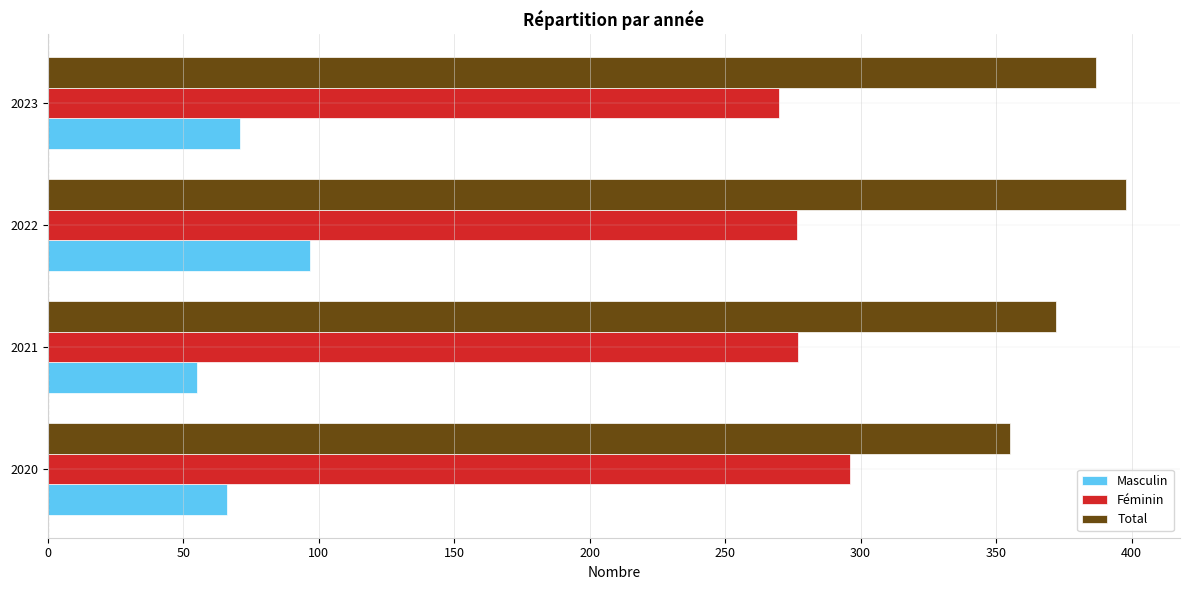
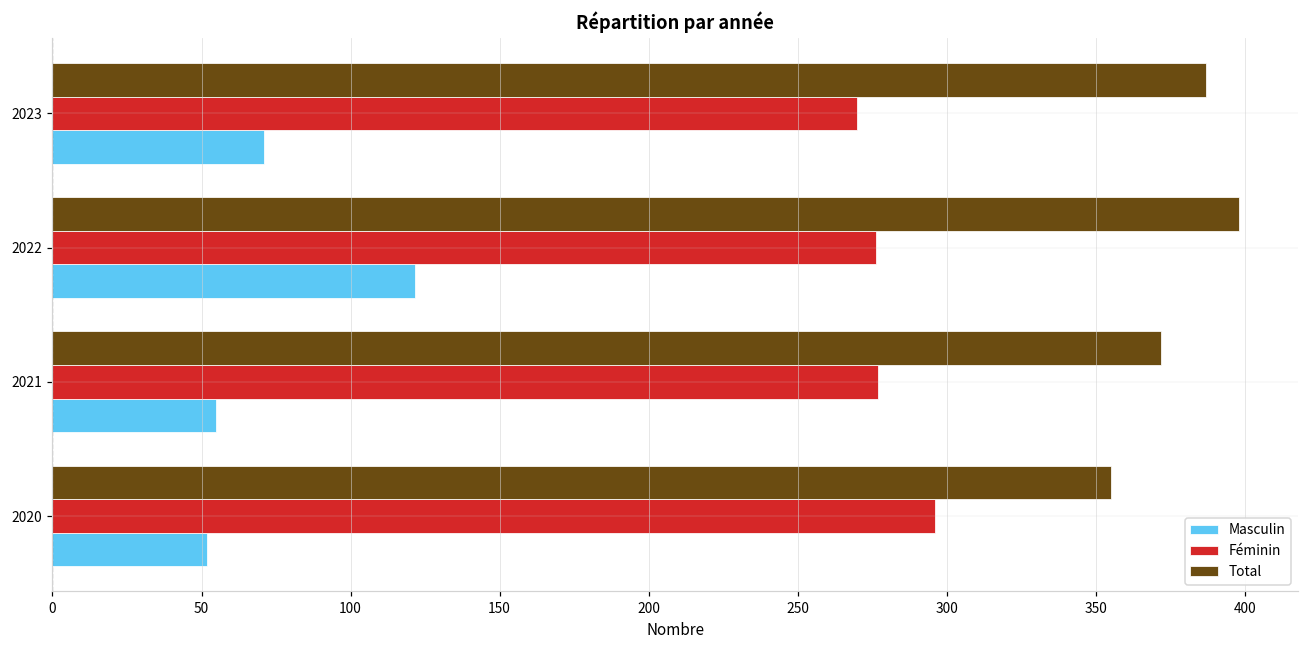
  {
    "Masculin": {
      "2023": 71,
-     "2022": 97,
+     "2022": 122,
      "2021": 55,
-     "2020": 66
+     "2020": 52
    },
    "Féminin": {
      "2023": 270,
      "2022": 276,
      "2021": 277,
      "2020": 296
    },
    "Total": {
      "2023": 387,
      "2022": 398,
      "2021": 372,
      "2020": 355
    }
  }
